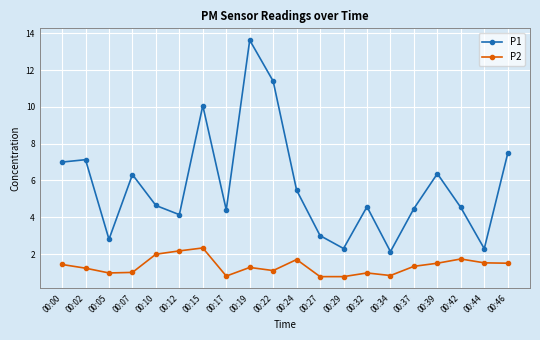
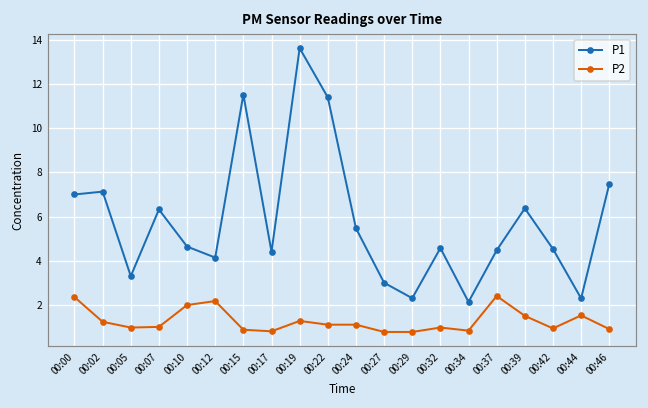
  {
    "P1": {
      "00:00": 7.0,
      "00:02": 7.1,
-     "00:05": 2.8,
+     "00:05": 3.3,
      "00:07": 6.3,
      "00:10": 4.6,
      "00:12": 4.1,
-     "00:15": 10.1,
+     "00:15": 11.5,
      "00:17": 4.4,
      "00:19": 13.6,
      "00:22": 11.4,
      "00:24": 5.5,
      "00:27": 3.0,
      "00:29": 2.3,
      "00:32": 4.6,
      "00:34": 2.1,
      "00:37": 4.5,
      "00:39": 6.4,
      "00:42": 4.5,
      "00:44": 2.3,
      "00:46": 7.5
    },
    "P2": {
-     "00:00": 1.4,
+     "00:00": 2.4,
      "00:02": 1.2,
      "00:05": 1.0,
      "00:07": 1.0,
      "00:10": 2.0,
      "00:12": 2.2,
-     "00:15": 2.3,
+     "00:15": 0.9,
      "00:17": 0.8,
      "00:19": 1.3,
      "00:22": 1.1,
-     "00:24": 1.7,
+     "00:24": 1.1,
      "00:27": 0.8,
      "00:29": 0.8,
      "00:32": 1.0,
      "00:34": 0.8,
-     "00:37": 1.3,
+     "00:37": 2.4,
      "00:39": 1.5,
-     "00:42": 1.7,
+     "00:42": 0.9,
      "00:44": 1.5,
-     "00:46": 1.5
+     "00:46": 0.9
    }
  }
